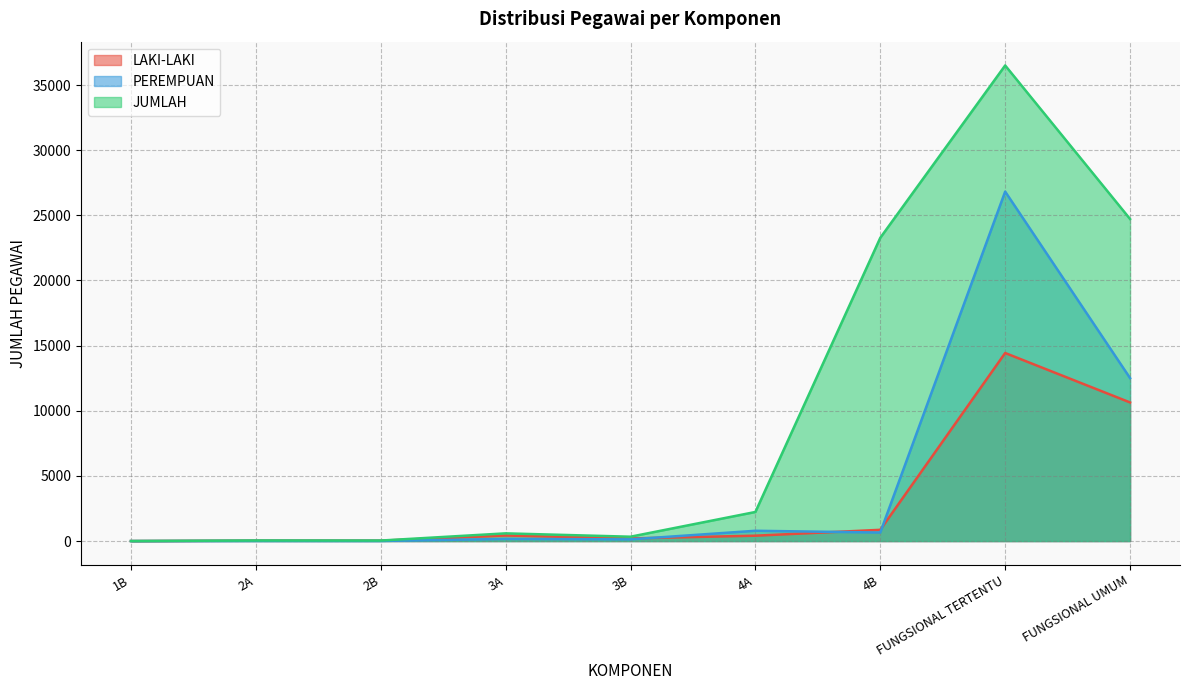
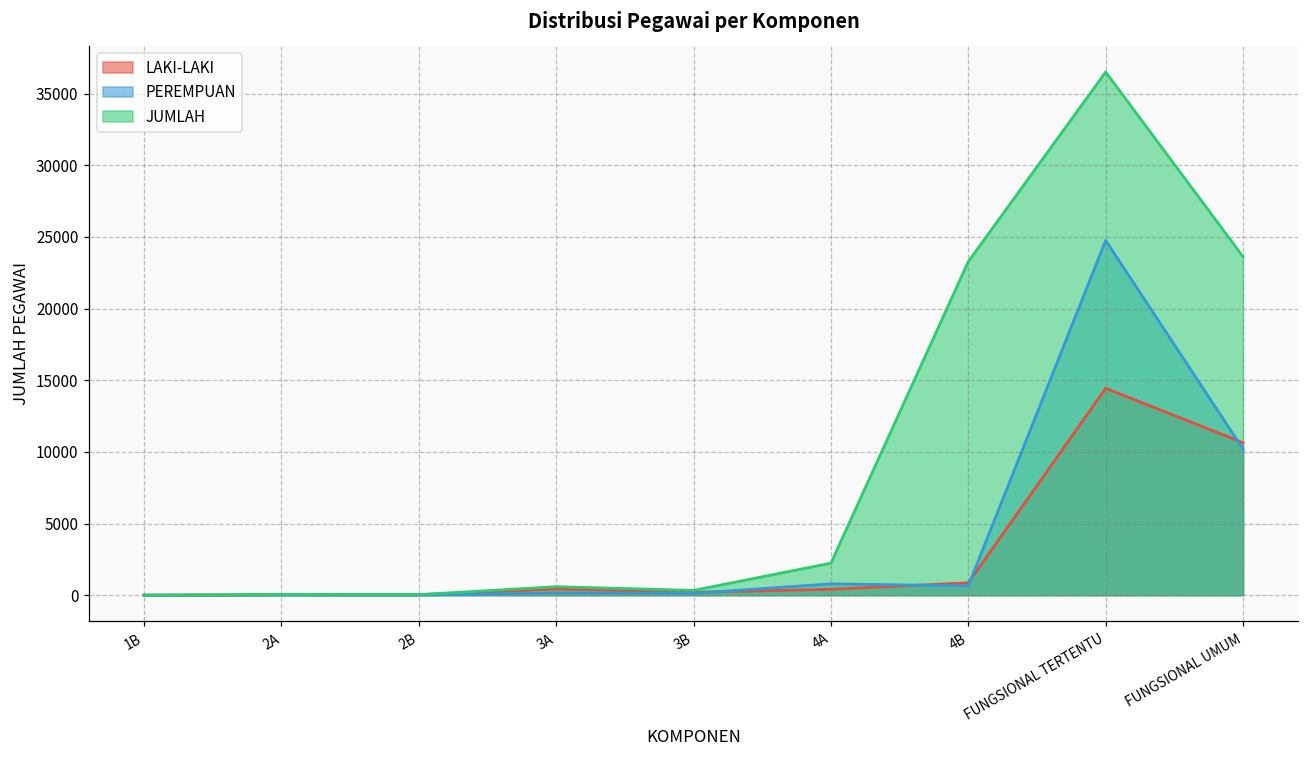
  {
    "LAKI-LAKI": {
      "4A": 400,
      "4B": 900,
      "FUNGSIONAL TERTENTU": 14400,
      "FUNGSIONAL UMUM": 10600
    },
    "PEREMPUAN": {
      "3A": 200,
      "4A": 800,
      "4B": 700,
-     "FUNGSIONAL TERTENTU": 26800,
-     "FUNGSIONAL UMUM": 12500
+     "FUNGSIONAL TERTENTU": 24800,
+     "FUNGSIONAL UMUM": 10200
    },
    "JUMLAH": {
      "4A": 2200,
      "4B": 23300,
      "FUNGSIONAL TERTENTU": 36500,
-     "FUNGSIONAL UMUM": 24700
+     "FUNGSIONAL UMUM": 23600
    }
  }
